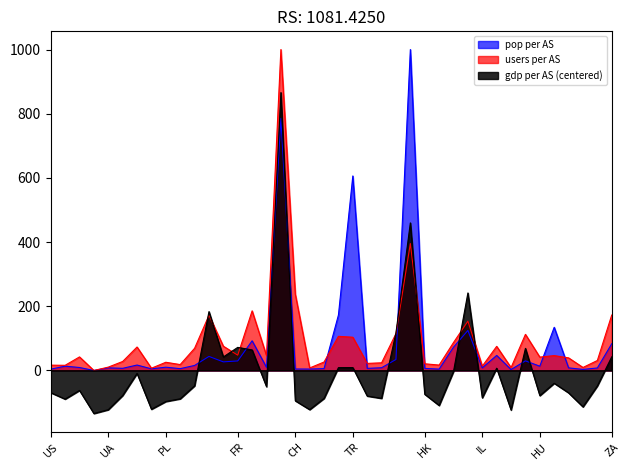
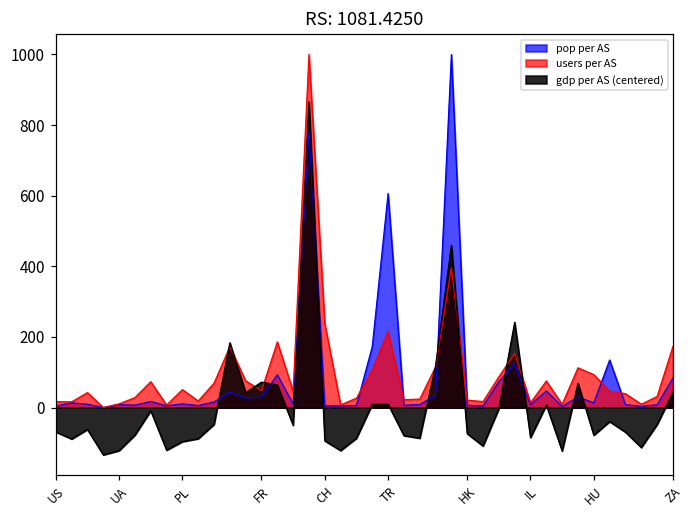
  {
    "pop per AS": {
      "PL": 10,
      "FR": 30,
      "TR": 610,
      "HU": 10,
      "ZA": 80
    },
    "users per AS": {
      "US": 20,
-     "PL": 30,
+     "PL": 50,
      "FR": 50,
      "CH": 240,
-     "TR": 100,
+     "TR": 220,
      "HK": 20,
-     "HU": 40,
+     "HU": 90,
      "ZA": 170
    }
  }
